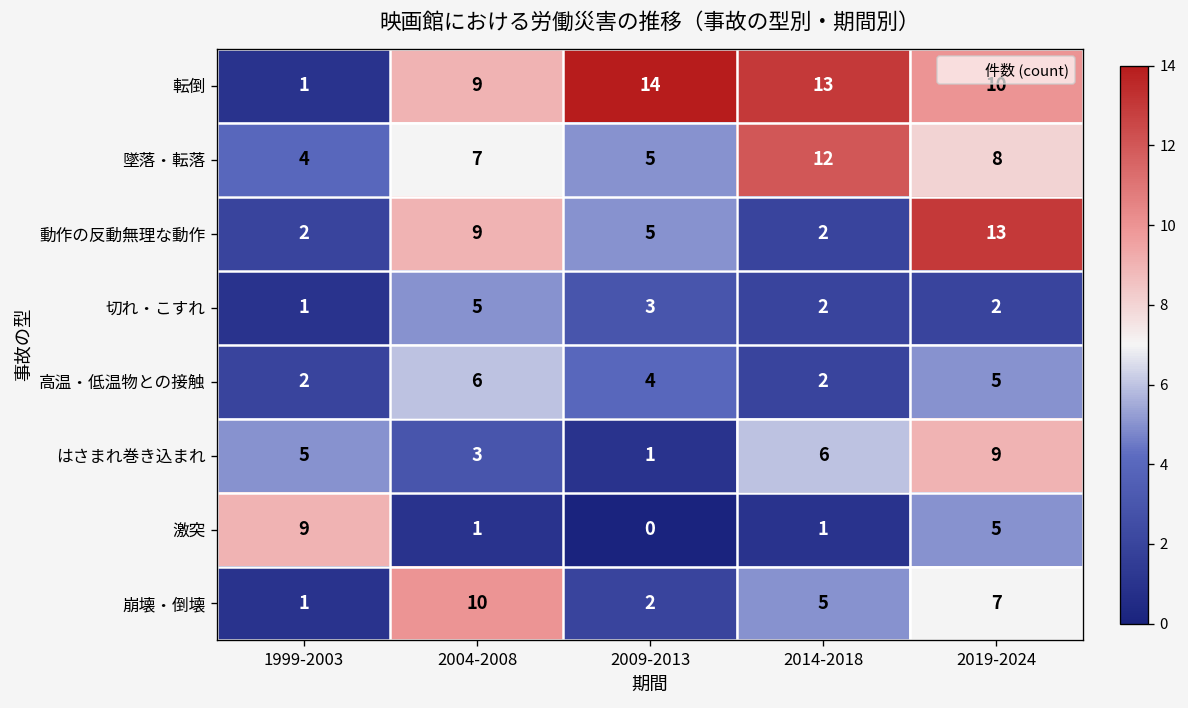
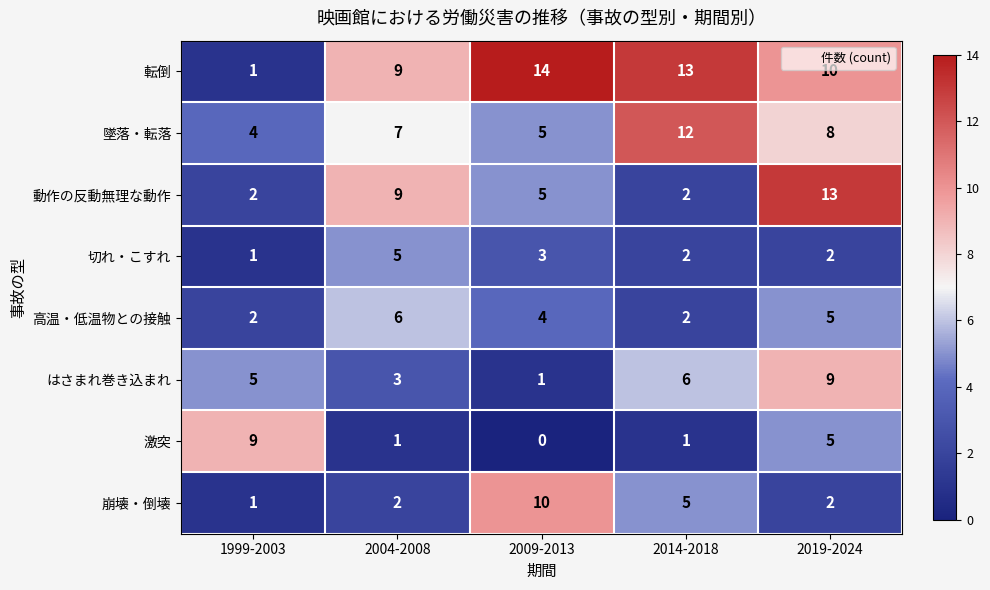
  {
    "転倒": {
      "1999-2003": 1,
      "2004-2008": 9,
      "2009-2013": 14,
      "2014-2018": 13
    },
    "墜落・転落": {
      "1999-2003": 4,
      "2004-2008": 7,
      "2009-2013": 5,
      "2014-2018": 12,
      "2019-2024": 8
    },
    "動作の反動無理な動作": {
      "1999-2003": 2,
      "2004-2008": 9,
      "2009-2013": 5,
      "2014-2018": 2,
      "2019-2024": 13
    },
    "切れ・こすれ": {
      "1999-2003": 1,
      "2004-2008": 5,
      "2009-2013": 3,
      "2014-2018": 2,
      "2019-2024": 2
    },
    "高温・低温物との接触": {
      "1999-2003": 2,
      "2004-2008": 6,
      "2009-2013": 4,
      "2014-2018": 2,
      "2019-2024": 5
    },
    "はさまれ巻き込まれ": {
      "1999-2003": 5,
      "2004-2008": 3,
      "2009-2013": 1,
      "2014-2018": 6,
      "2019-2024": 9
    },
    "激突": {
      "1999-2003": 9,
      "2004-2008": 1,
      "2009-2013": 0,
      "2014-2018": 1,
      "2019-2024": 5
    },
    "崩壊・倒壊": {
      "1999-2003": 1,
-     "2004-2008": 10,
-     "2009-2013": 2,
+     "2004-2008": 2,
+     "2009-2013": 10,
      "2014-2018": 5,
-     "2019-2024": 7
+     "2019-2024": 2
    }
  }
